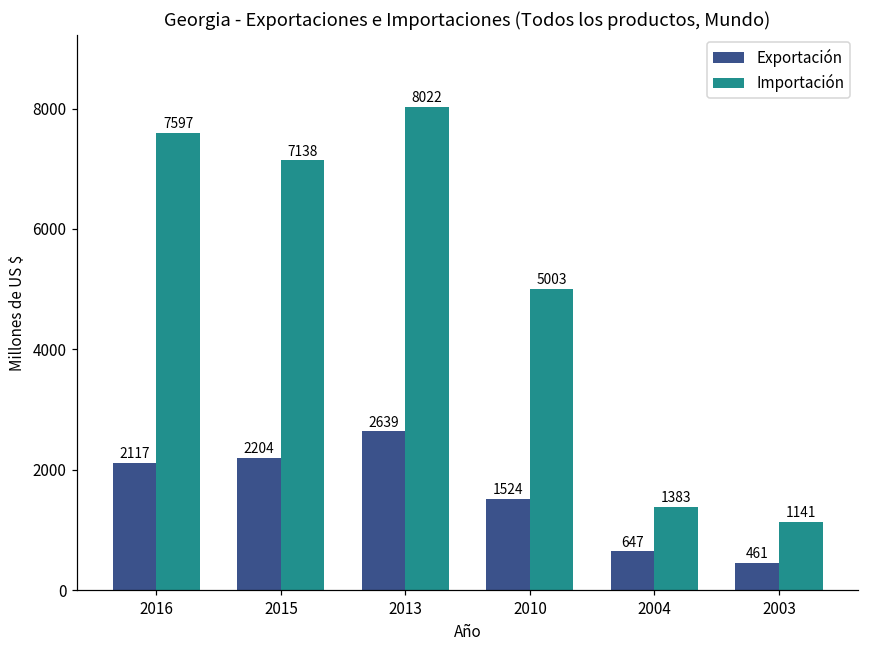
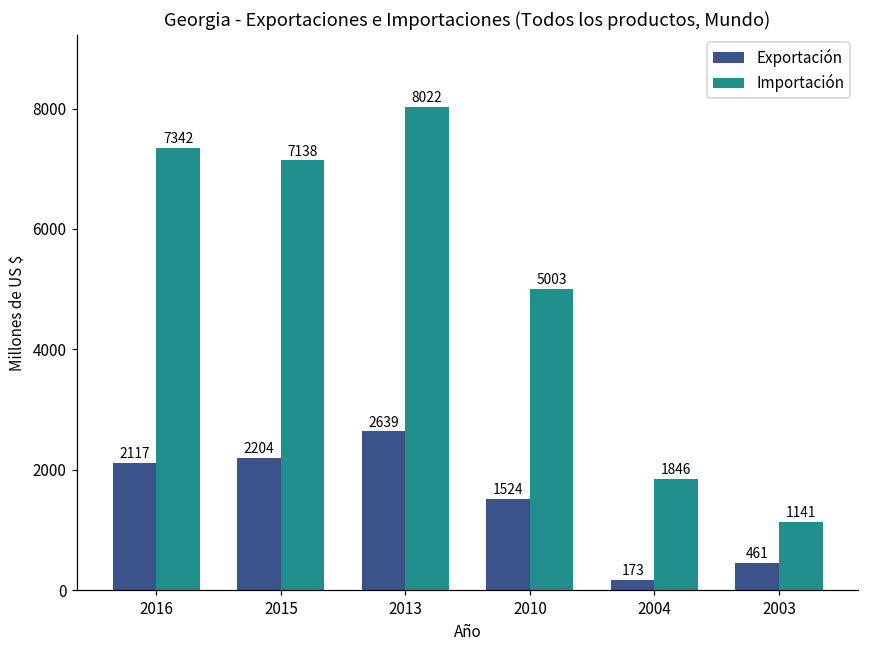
  {
    "Exportación": {
      "2016": 2117,
      "2015": 2204,
      "2013": 2639,
      "2010": 1524,
-     "2004": 647,
+     "2004": 173,
      "2003": 461
    },
    "Importación": {
-     "2016": 7597,
+     "2016": 7342,
      "2015": 7138,
      "2013": 8022,
      "2010": 5003,
-     "2004": 1383,
+     "2004": 1846,
      "2003": 1141
    }
  }
